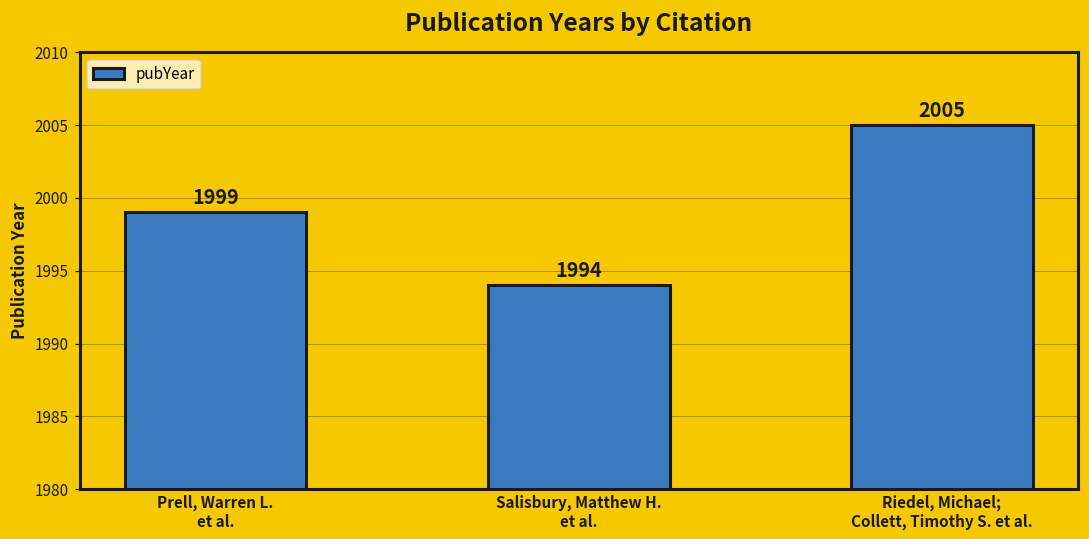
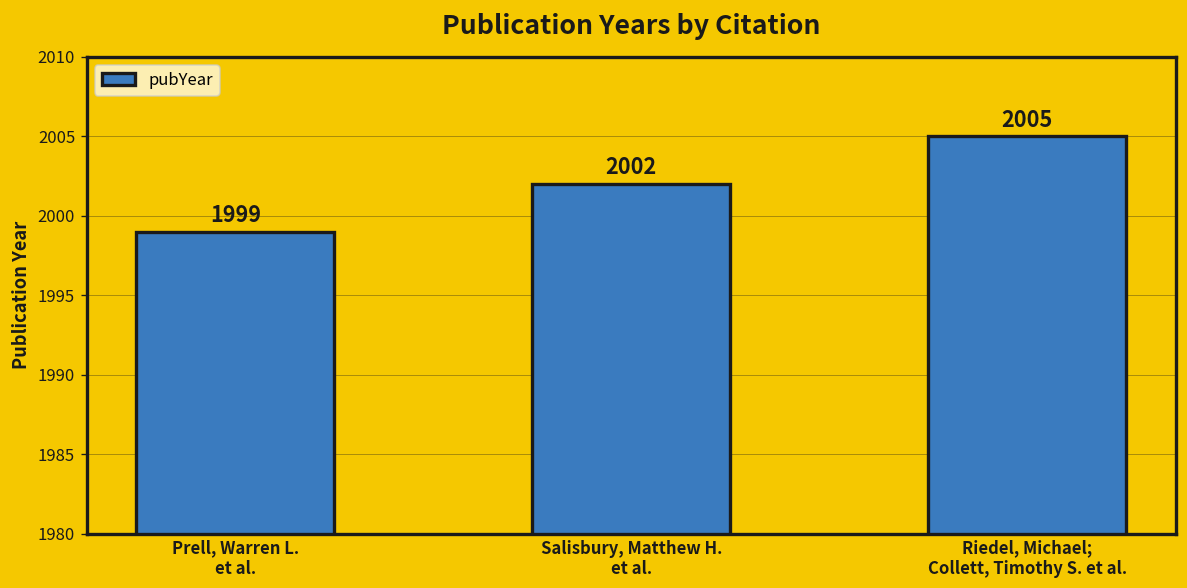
  {
    "Prell, Warren L. et al.": 1999,
-   "Salisbury, Matthew H. et al.": 1994,
+   "Salisbury, Matthew H. et al.": 2002,
    "Riedel, Michael; Collett, Timothy S. et al.": 2005
  }
